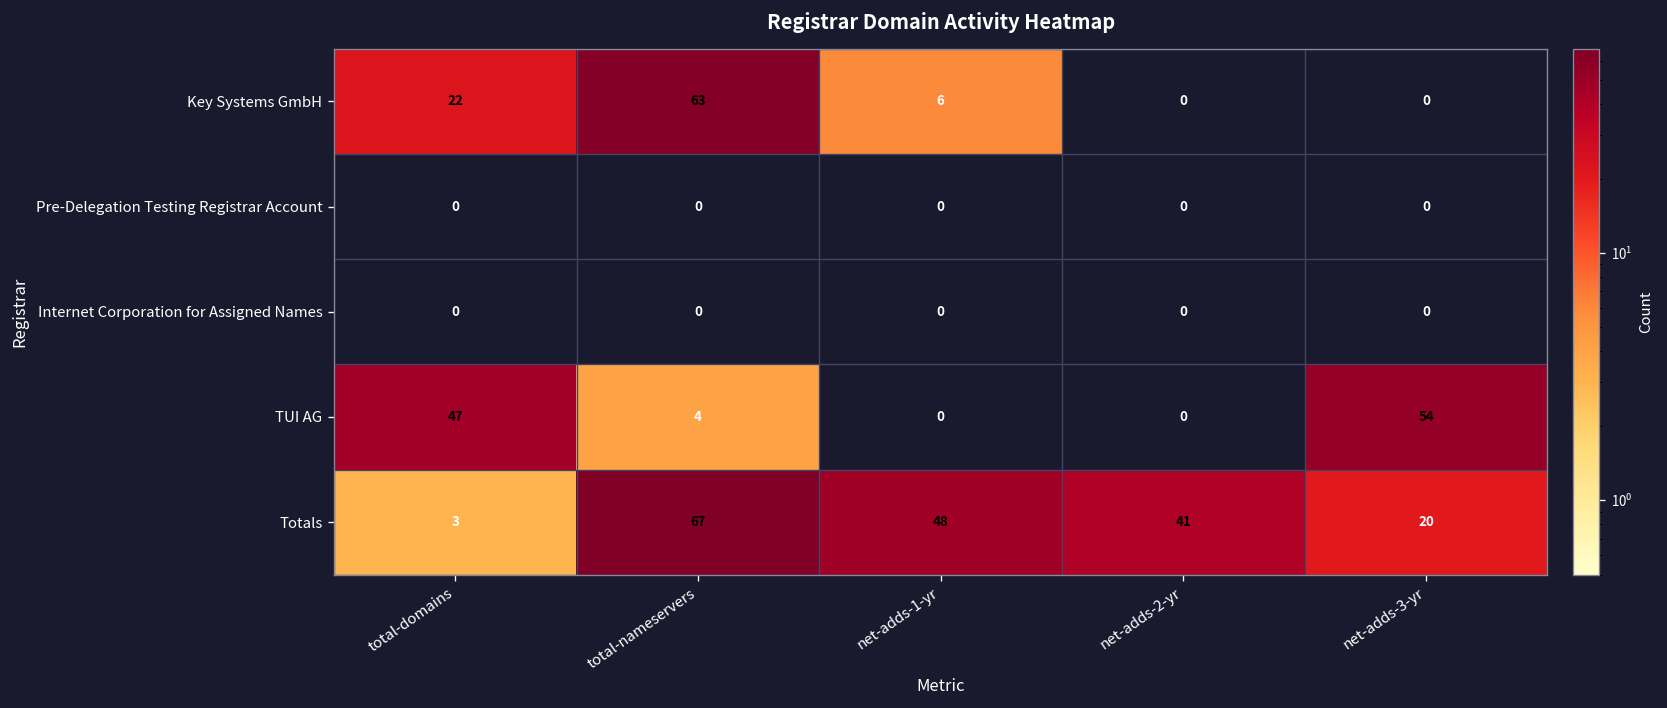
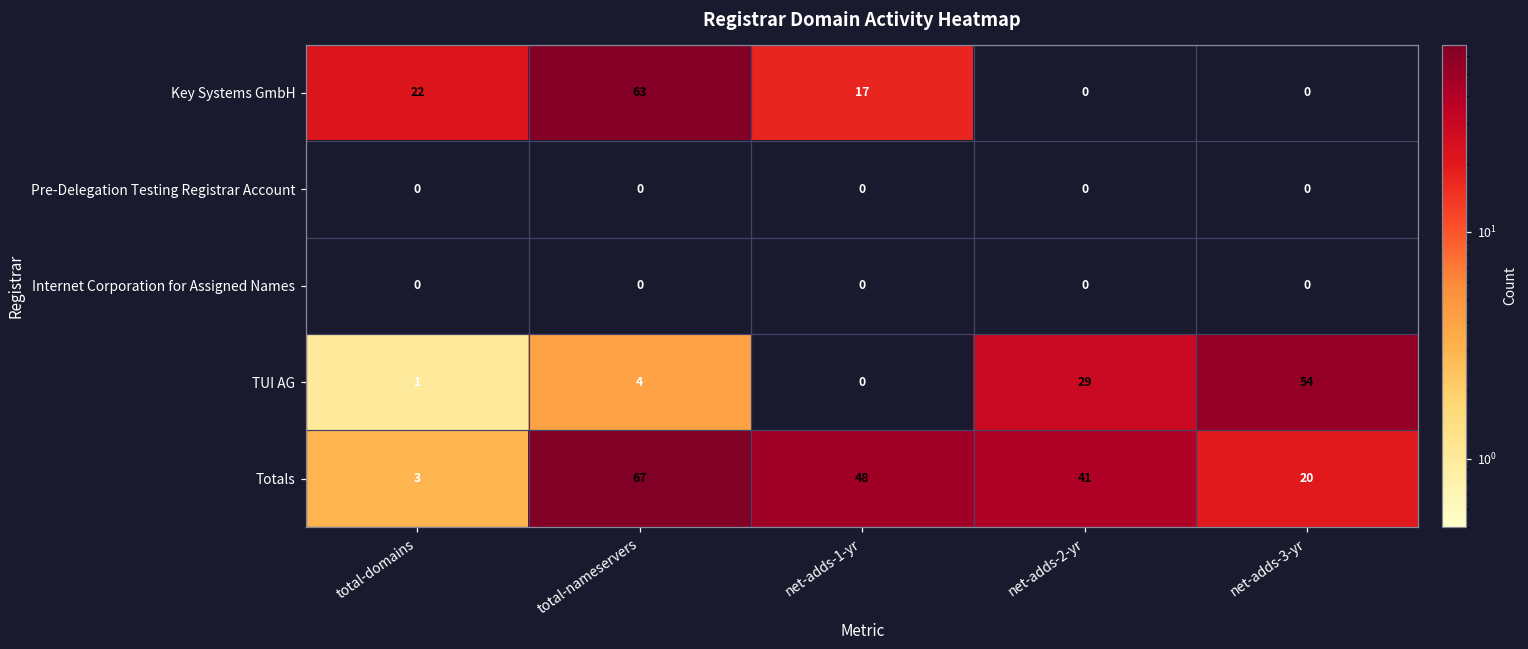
  {
    "Key Systems GmbH": {
      "total-domains": 22,
      "total-nameservers": 63,
-     "net-adds-1-yr": 6,
+     "net-adds-1-yr": 17,
      "net-adds-2-yr": 0,
      "net-adds-3-yr": 0
    },
    "Pre-Delegation Testing Registrar Account": {
      "total-domains": 0,
      "total-nameservers": 0,
      "net-adds-1-yr": 0,
      "net-adds-2-yr": 0,
      "net-adds-3-yr": 0
    },
    "Internet Corporation for Assigned Names": {
      "total-domains": 0,
      "total-nameservers": 0,
      "net-adds-1-yr": 0,
      "net-adds-2-yr": 0,
      "net-adds-3-yr": 0
    },
    "TUI AG": {
-     "total-domains": 47,
+     "total-domains": 1,
      "total-nameservers": 4,
      "net-adds-1-yr": 0,
-     "net-adds-2-yr": 0,
+     "net-adds-2-yr": 29,
      "net-adds-3-yr": 54
    },
    "Totals": {
      "total-domains": 3,
      "total-nameservers": 67,
      "net-adds-1-yr": 48,
      "net-adds-2-yr": 41,
      "net-adds-3-yr": 20
    }
  }
